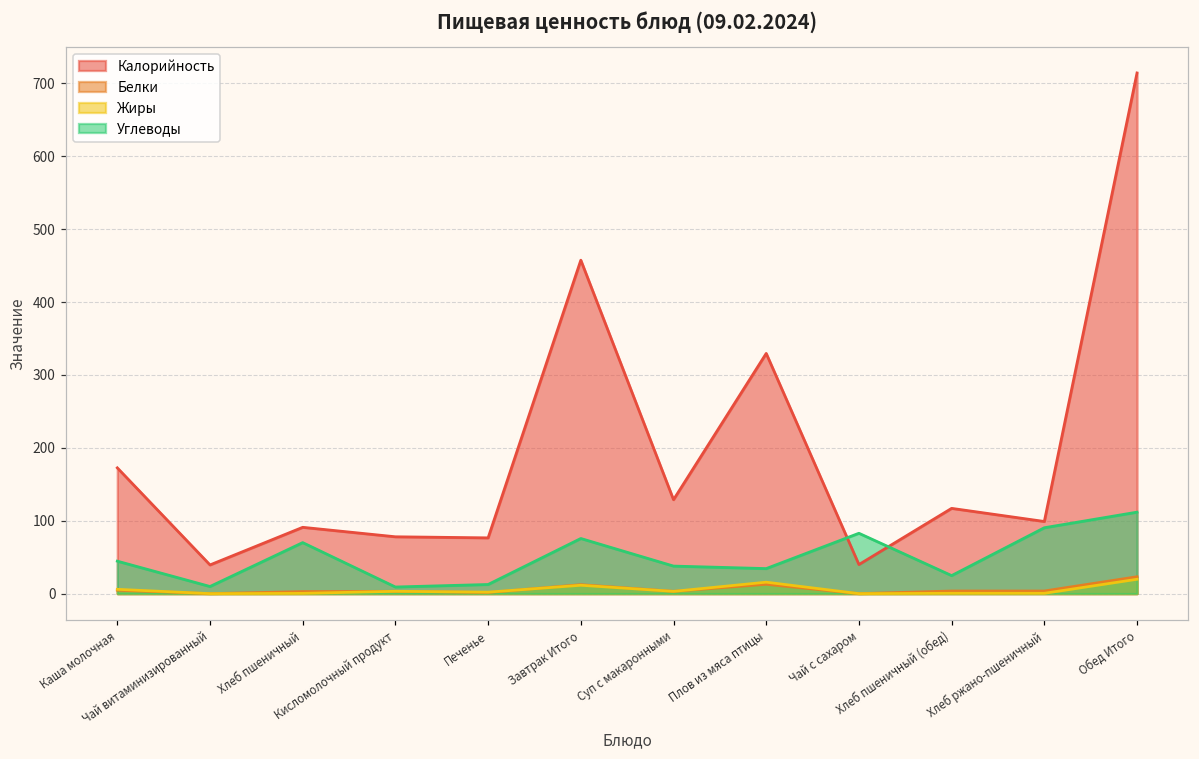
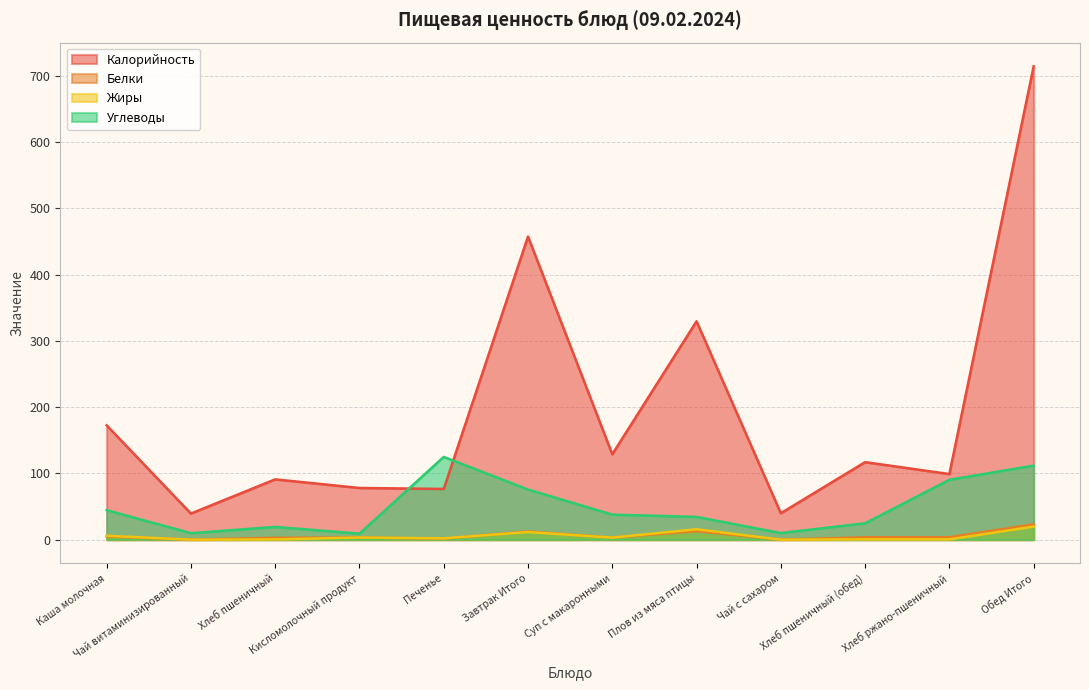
  {
    "Углеводы": {
      "Каша молочная": 40,
      "Чай витаминизированный": 10,
-     "Хлеб пшеничный": 70,
+     "Хлеб пшеничный": 20,
      "Кисломолочный продукт": 10,
-     "Печенье": 10,
+     "Печенье": 120,
      "Завтрак Итого": 80,
      "Суп с макаронными": 40,
      "Плов из мяса птицы": 30,
-     "Чай с сахаром": 80,
+     "Чай с сахаром": 10,
      "Хлеб пшеничный (обед)": 20,
      "Хлеб ржано-пшеничный": 90,
      "Обед Итого": 110
    }
  }
